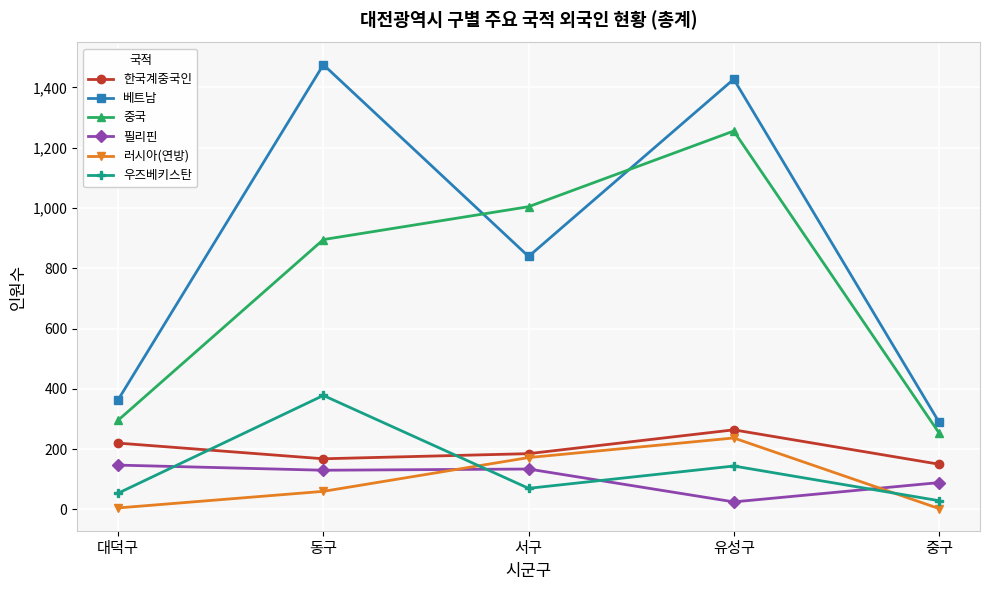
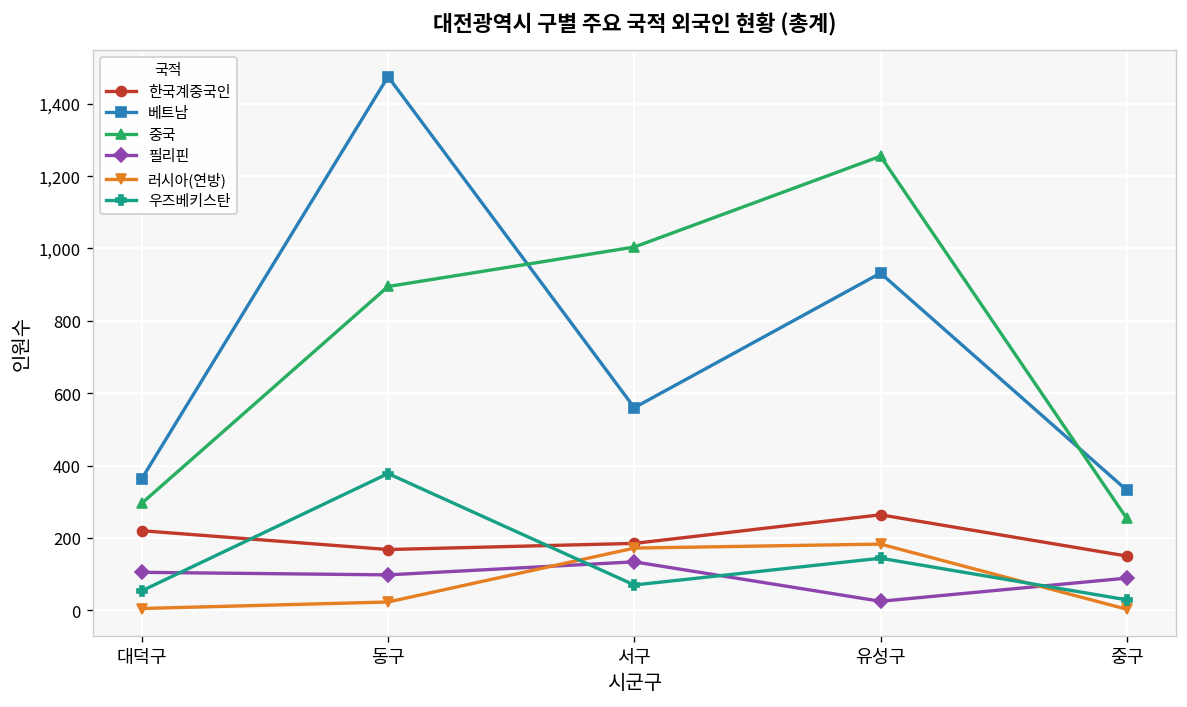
  {
    "한국계중국인": {
      "대덕구": "220",
      "동구": "170",
      "서구": "190",
      "유성구": "260",
      "중구": "150"
    },
    "베트남": {
      "대덕구": "360",
      "동구": "1,480",
-     "서구": "840",
-     "유성구": "1,430",
-     "중구": "290"
+     "서구": "560",
+     "유성구": "930",
+     "중구": "330"
    },
    "필리핀": {
-     "대덕구": "150",
-     "동구": "130",
+     "대덕구": "110",
+     "동구": "100",
      "서구": "130",
      "유성구": "30",
      "중구": "90"
    },
    "러시아(연방)": {
      "대덕구": "10",
-     "동구": "60",
+     "동구": "20",
      "서구": "170",
-     "유성구": "240",
+     "유성구": "180",
      "중구": "0"
    }
  }
